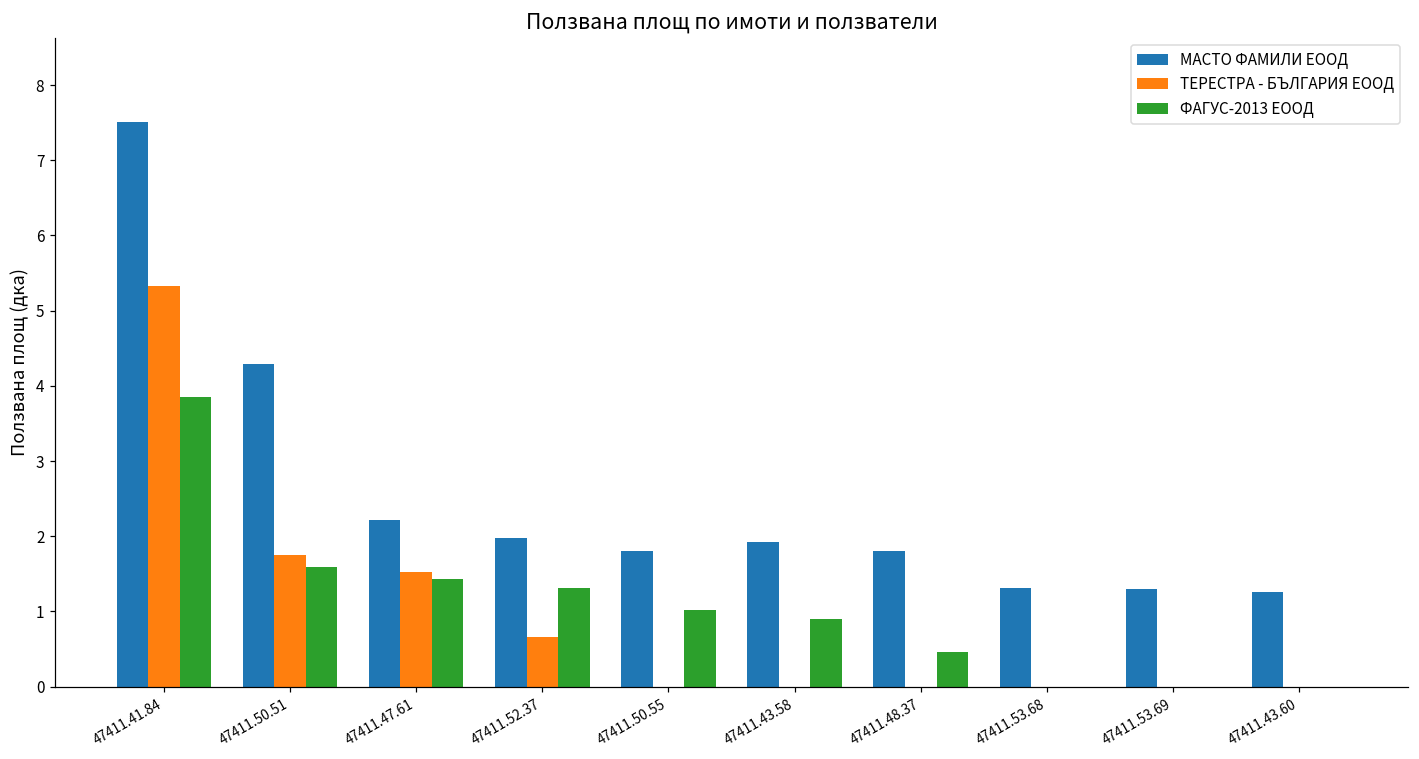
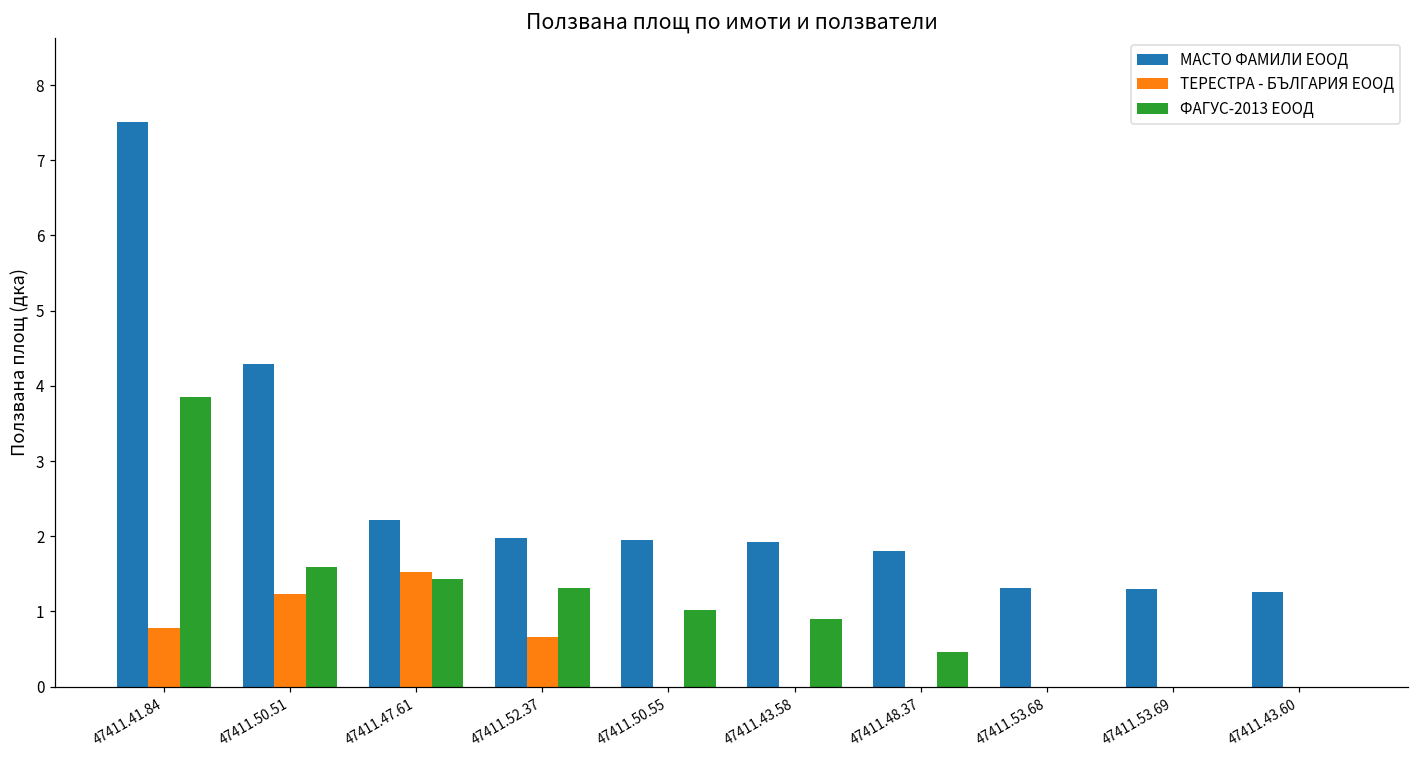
  {
    "МАСТО ФАМИЛИ ЕООД": {
      "47411.41.84": 7.5,
      "47411.50.51": 4.3,
      "47411.47.61": 2.2,
      "47411.52.37": 2.0,
-     "47411.50.55": 1.8,
+     "47411.50.55": 2.0,
      "47411.43.58": 1.9,
      "47411.48.37": 1.8,
      "47411.53.68": 1.3,
      "47411.53.69": 1.3,
      "47411.43.60": 1.3
    },
    "ТЕРЕСТРА - БЪЛГАРИЯ ЕООД": {
-     "47411.41.84": 5.3,
-     "47411.50.51": 1.8,
+     "47411.41.84": 0.8,
+     "47411.50.51": 1.2,
      "47411.47.61": 1.5,
      "47411.52.37": 0.7,
      "47411.50.55": 0.0,
      "47411.43.58": 0.0,
      "47411.48.37": 0.0,
      "47411.53.68": 0.0,
      "47411.53.69": 0.0,
      "47411.43.60": 0.0
    },
    "ФАГУС-2013 ЕООД": {
      "47411.41.84": 3.8,
      "47411.50.51": 1.6,
      "47411.47.61": 1.4,
      "47411.52.37": 1.3,
      "47411.50.55": 1.0,
      "47411.43.58": 0.9,
      "47411.48.37": 0.5,
      "47411.53.68": 0.0,
      "47411.53.69": 0.0,
      "47411.43.60": 0.0
    }
  }
